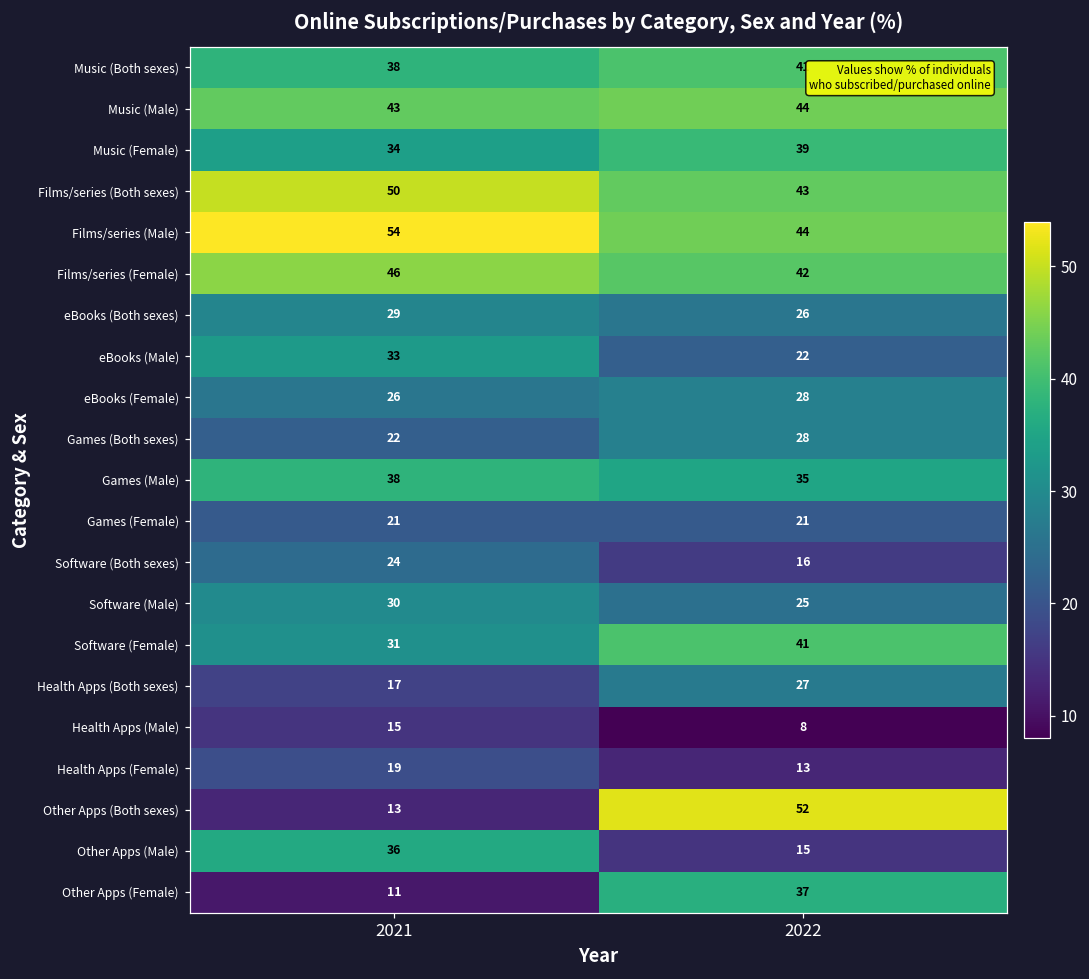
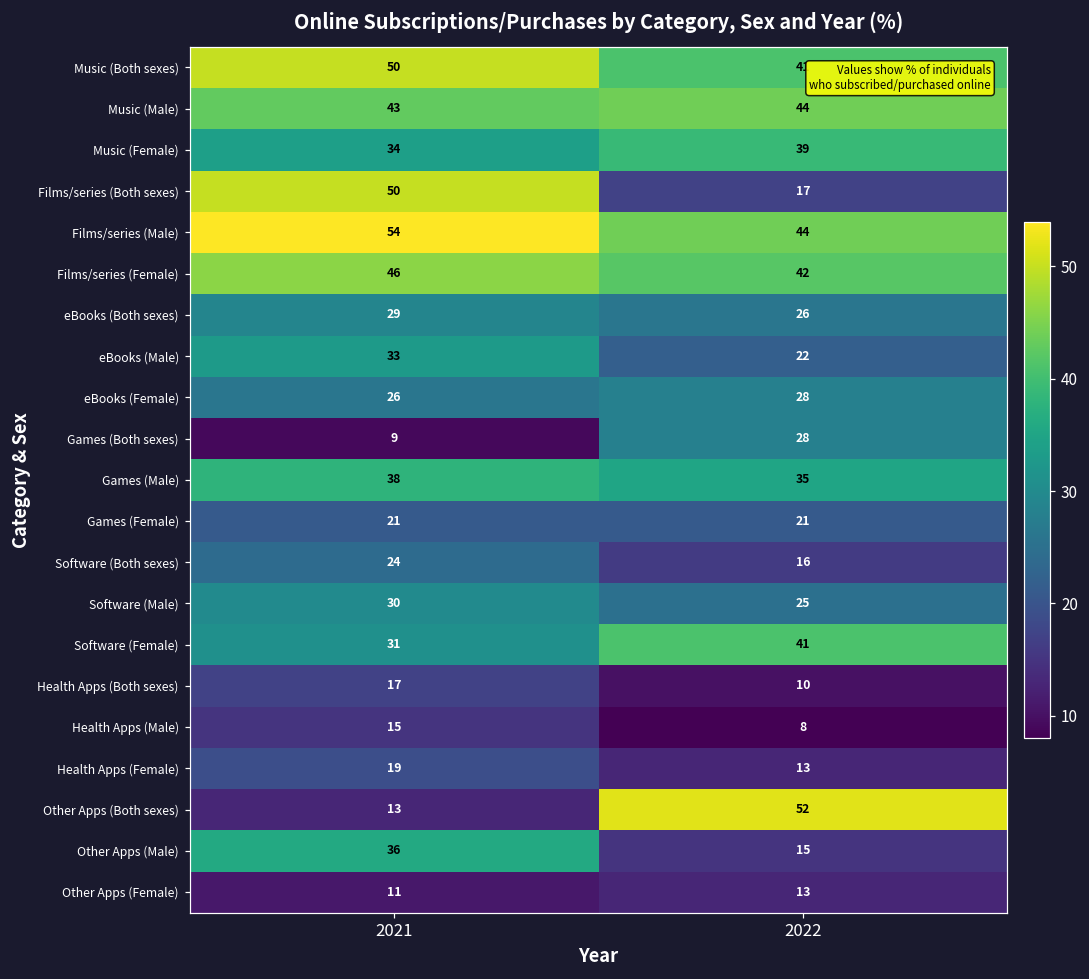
  {
    "Music (Both sexes)": {
-     "2021": 38
+     "2021": 50
    },
    "Music (Male)": {
      "2021": 43,
      "2022": 44
    },
    "Music (Female)": {
      "2021": 34,
      "2022": 39
    },
    "Films/series (Both sexes)": {
      "2021": 50,
-     "2022": 43
+     "2022": 17
    },
    "Films/series (Male)": {
      "2021": 54,
      "2022": 44
    },
    "Films/series (Female)": {
      "2021": 46,
      "2022": 42
    },
    "eBooks (Both sexes)": {
      "2021": 29,
      "2022": 26
    },
    "eBooks (Male)": {
      "2021": 33,
      "2022": 22
    },
    "eBooks (Female)": {
      "2021": 26,
      "2022": 28
    },
    "Games (Both sexes)": {
-     "2021": 22,
+     "2021": 9,
      "2022": 28
    },
    "Games (Male)": {
      "2021": 38,
      "2022": 35
    },
    "Games (Female)": {
      "2021": 21,
      "2022": 21
    },
    "Software (Both sexes)": {
      "2021": 24,
      "2022": 16
    },
    "Software (Male)": {
      "2021": 30,
      "2022": 25
    },
    "Software (Female)": {
      "2021": 31,
      "2022": 41
    },
    "Health Apps (Both sexes)": {
      "2021": 17,
-     "2022": 27
+     "2022": 10
    },
    "Health Apps (Male)": {
      "2021": 15,
      "2022": 8
    },
    "Health Apps (Female)": {
      "2021": 19,
      "2022": 13
    },
    "Other Apps (Both sexes)": {
      "2021": 13,
      "2022": 52
    },
    "Other Apps (Male)": {
      "2021": 36,
      "2022": 15
    },
    "Other Apps (Female)": {
      "2021": 11,
-     "2022": 37
+     "2022": 13
    }
  }
